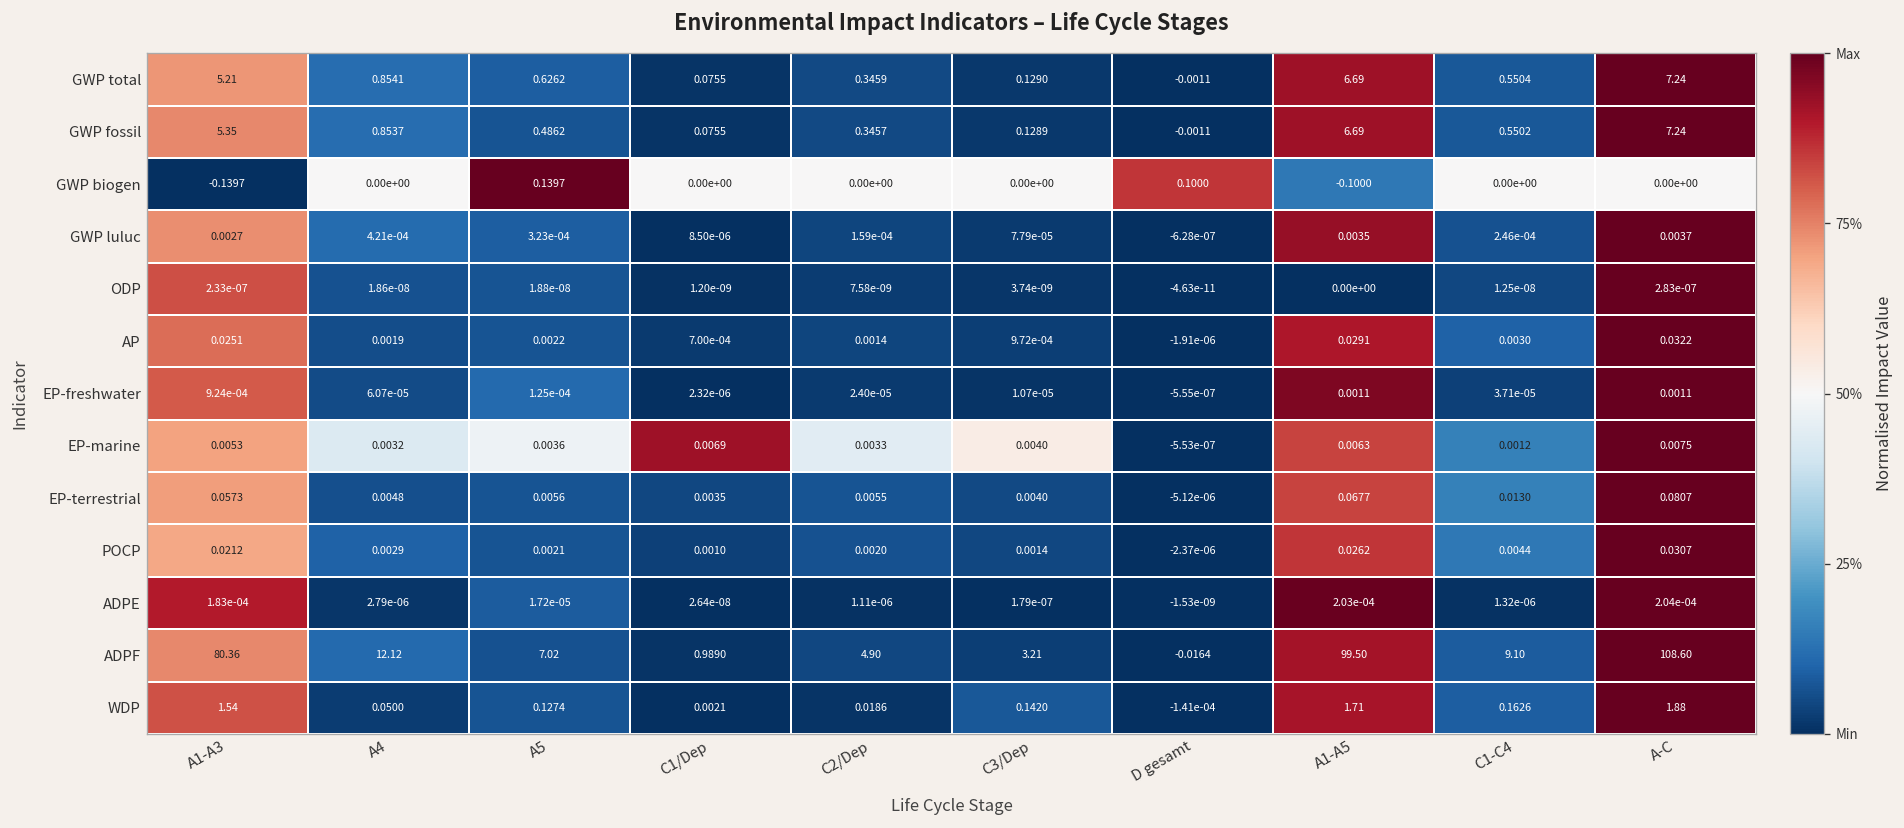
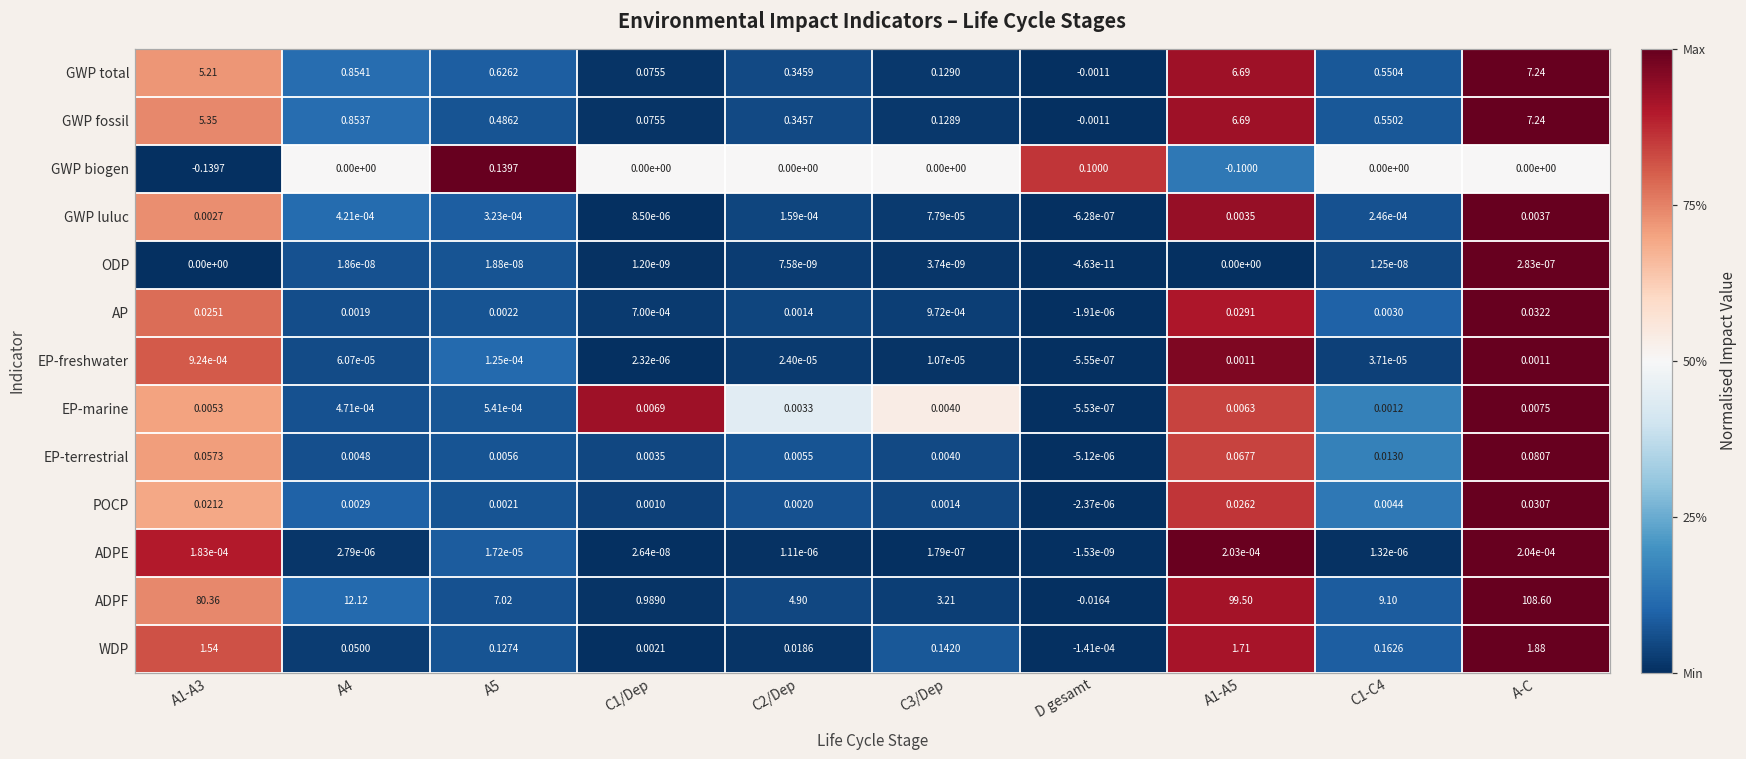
  {
    "GWP total": {
      "A1-A3": "5.21",
      "A4": "0.8541",
      "A5": "0.6262",
      "C1/Dep": "0.0755",
      "C2/Dep": "0.3459",
      "C3/Dep": "0.1290",
      "D gesamt": "-0.0011",
      "A1-A5": "6.69",
      "C1-C4": "0.5504",
      "A-C": "7.24"
    },
    "GWP fossil": {
      "A1-A3": "5.35",
      "A4": "0.8537",
      "A5": "0.4862",
      "C1/Dep": "0.0755",
      "C2/Dep": "0.3457",
      "C3/Dep": "0.1289",
      "D gesamt": "-0.0011",
      "A1-A5": "6.69",
      "C1-C4": "0.5502",
      "A-C": "7.24"
    },
    "GWP biogen": {
      "A1-A3": "-0.1397",
      "A4": "0.00e+00",
      "A5": "0.1397",
      "C1/Dep": "0.00e+00",
      "C2/Dep": "0.00e+00",
      "C3/Dep": "0.00e+00",
      "D gesamt": "0.1000",
      "A1-A5": "-0.1000",
      "C1-C4": "0.00e+00",
      "A-C": "0.00e+00"
    },
    "GWP luluc": {
      "A1-A3": "0.0027",
      "A4": "4.21e-04",
      "A5": "3.23e-04",
      "C1/Dep": "8.50e-06",
      "C2/Dep": "1.59e-04",
      "C3/Dep": "7.79e-05",
      "D gesamt": "-6.28e-07",
      "A1-A5": "0.0035",
      "C1-C4": "2.46e-04",
      "A-C": "0.0037"
    },
    "ODP": {
-     "A1-A3": "2.33e-07",
+     "A1-A3": "0.00e+00",
      "A4": "1.86e-08",
      "A5": "1.88e-08",
      "C1/Dep": "1.20e-09",
      "C2/Dep": "7.58e-09",
      "C3/Dep": "3.74e-09",
      "D gesamt": "-4.63e-11",
      "A1-A5": "0.00e+00",
      "C1-C4": "1.25e-08",
      "A-C": "2.83e-07"
    },
    "AP": {
      "A1-A3": "0.0251",
      "A4": "0.0019",
      "A5": "0.0022",
      "C1/Dep": "7.00e-04",
      "C2/Dep": "0.0014",
      "C3/Dep": "9.72e-04",
      "D gesamt": "-1.91e-06",
      "A1-A5": "0.0291",
      "C1-C4": "0.0030",
      "A-C": "0.0322"
    },
    "EP-freshwater": {
      "A1-A3": "9.24e-04",
      "A4": "6.07e-05",
      "A5": "1.25e-04",
      "C1/Dep": "2.32e-06",
      "C2/Dep": "2.40e-05",
      "C3/Dep": "1.07e-05",
      "D gesamt": "-5.55e-07",
      "A1-A5": "0.0011",
      "C1-C4": "3.71e-05",
      "A-C": "0.0011"
    },
    "EP-marine": {
      "A1-A3": "0.0053",
-     "A4": "0.0032",
-     "A5": "0.0036",
+     "A4": "4.71e-04",
+     "A5": "5.41e-04",
      "C1/Dep": "0.0069",
      "C2/Dep": "0.0033",
      "C3/Dep": "0.0040",
      "D gesamt": "-5.53e-07",
      "A1-A5": "0.0063",
      "C1-C4": "0.0012",
      "A-C": "0.0075"
    },
    "EP-terrestrial": {
      "A1-A3": "0.0573",
      "A4": "0.0048",
      "A5": "0.0056",
      "C1/Dep": "0.0035",
      "C2/Dep": "0.0055",
      "C3/Dep": "0.0040",
      "D gesamt": "-5.12e-06",
      "A1-A5": "0.0677",
      "C1-C4": "0.0130",
      "A-C": "0.0807"
    },
    "POCP": {
      "A1-A3": "0.0212",
      "A4": "0.0029",
      "A5": "0.0021",
      "C1/Dep": "0.0010",
      "C2/Dep": "0.0020",
      "C3/Dep": "0.0014",
      "D gesamt": "-2.37e-06",
      "A1-A5": "0.0262",
      "C1-C4": "0.0044",
      "A-C": "0.0307"
    },
    "ADPE": {
      "A1-A3": "1.83e-04",
      "A4": "2.79e-06",
      "A5": "1.72e-05",
      "C1/Dep": "2.64e-08",
      "C2/Dep": "1.11e-06",
      "C3/Dep": "1.79e-07",
      "D gesamt": "-1.53e-09",
      "A1-A5": "2.03e-04",
      "C1-C4": "1.32e-06",
      "A-C": "2.04e-04"
    },
    "ADPF": {
      "A1-A3": "80.36",
      "A4": "12.12",
      "A5": "7.02",
      "C1/Dep": "0.9890",
      "C2/Dep": "4.90",
      "C3/Dep": "3.21",
      "D gesamt": "-0.0164",
      "A1-A5": "99.50",
      "C1-C4": "9.10",
      "A-C": "108.60"
    },
    "WDP": {
      "A1-A3": "1.54",
      "A4": "0.0500",
      "A5": "0.1274",
      "C1/Dep": "0.0021",
      "C2/Dep": "0.0186",
      "C3/Dep": "0.1420",
      "D gesamt": "-1.41e-04",
      "A1-A5": "1.71",
      "C1-C4": "0.1626",
      "A-C": "1.88"
    }
  }
